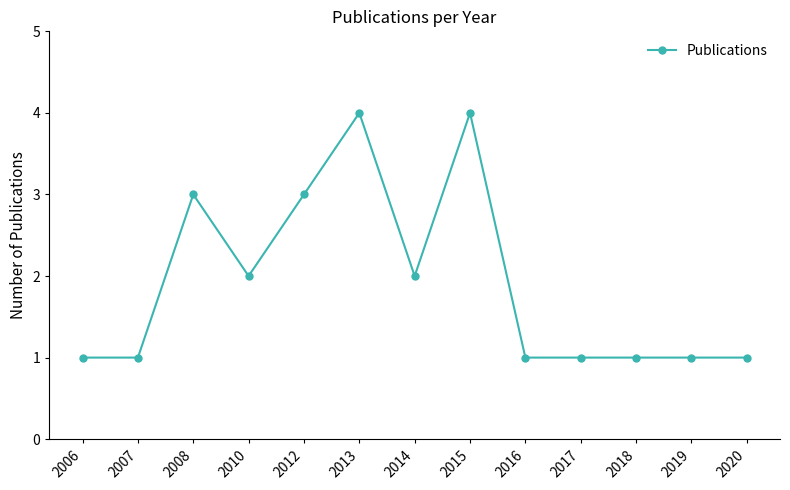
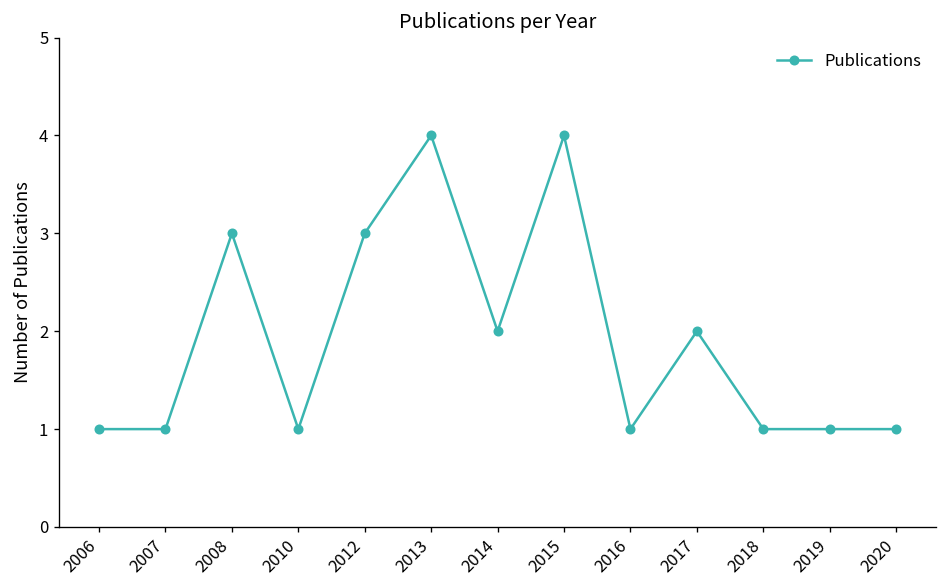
  {
    "2006": 1,
    "2007": 1,
    "2008": 3,
-   "2010": 2,
+   "2010": 1,
    "2012": 3,
    "2013": 4,
    "2014": 2,
    "2015": 4,
    "2016": 1,
-   "2017": 1,
+   "2017": 2,
    "2018": 1,
    "2019": 1,
    "2020": 1
  }
